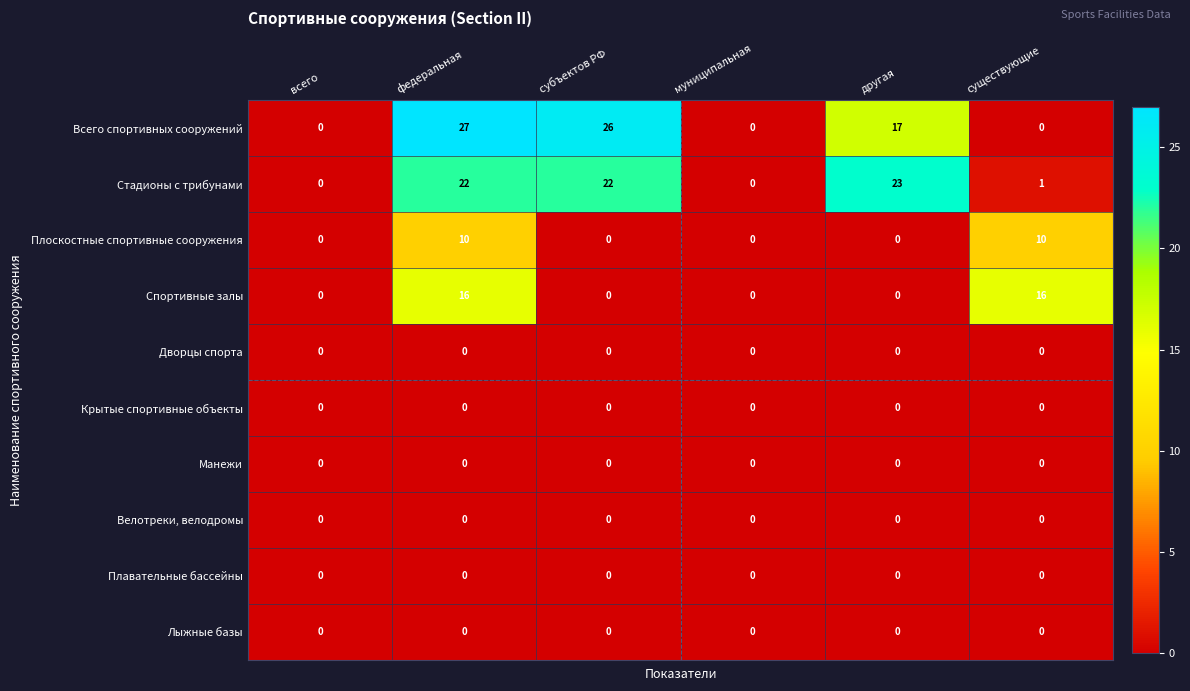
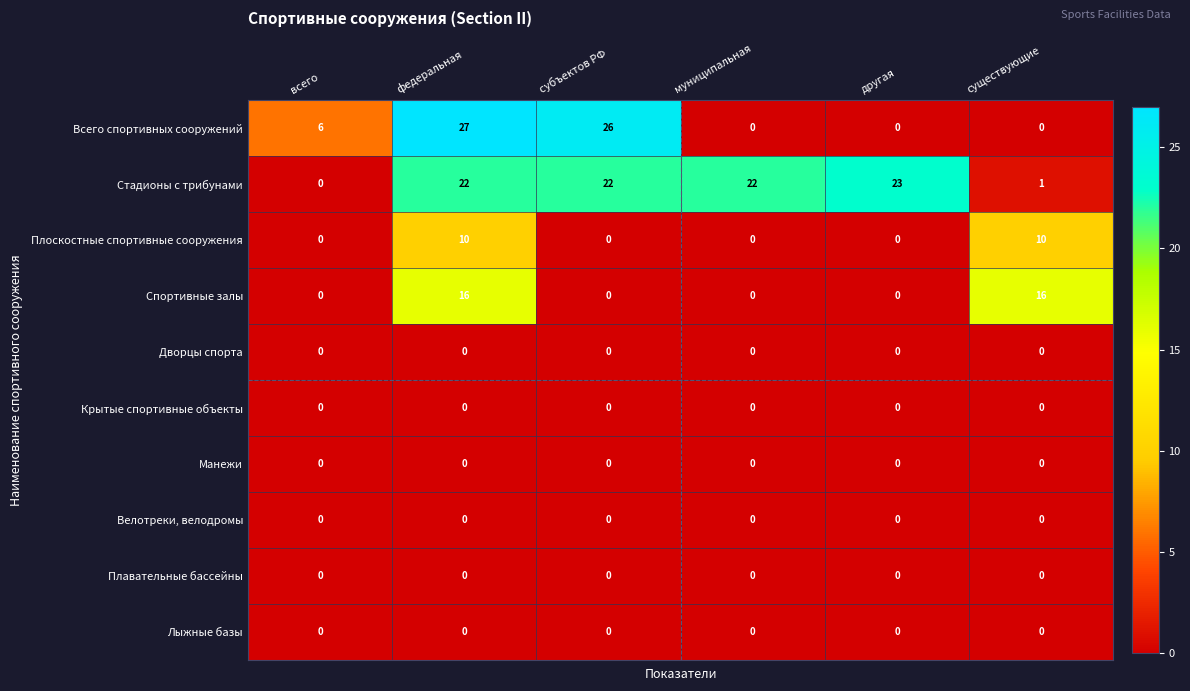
  {
    "Всего спортивных сооружений": {
-     "всего": 0,
+     "всего": 6,
      "федеральная": 27,
      "субъектов РФ": 26,
      "муниципальная": 0,
-     "другая": 17,
+     "другая": 0,
      "существующие": 0
    },
    "Стадионы с трибунами": {
      "всего": 0,
      "федеральная": 22,
      "субъектов РФ": 22,
-     "муниципальная": 0,
+     "муниципальная": 22,
      "другая": 23,
      "существующие": 1
    },
    "Плоскостные спортивные сооружения": {
      "всего": 0,
      "федеральная": 10,
      "субъектов РФ": 0,
      "муниципальная": 0,
      "другая": 0,
      "существующие": 10
    },
    "Спортивные залы": {
      "всего": 0,
      "федеральная": 16,
      "субъектов РФ": 0,
      "муниципальная": 0,
      "другая": 0,
      "существующие": 16
    },
    "Дворцы спорта": {
      "всего": 0,
      "федеральная": 0,
      "субъектов РФ": 0,
      "муниципальная": 0,
      "другая": 0,
      "существующие": 0
    },
    "Крытые спортивные объекты": {
      "всего": 0,
      "федеральная": 0,
      "субъектов РФ": 0,
      "муниципальная": 0,
      "другая": 0,
      "существующие": 0
    },
    "Манежи": {
      "всего": 0,
      "федеральная": 0,
      "субъектов РФ": 0,
      "муниципальная": 0,
      "другая": 0,
      "существующие": 0
    },
    "Велотреки, велодромы": {
      "всего": 0,
      "федеральная": 0,
      "субъектов РФ": 0,
      "муниципальная": 0,
      "другая": 0,
      "существующие": 0
    },
    "Плавательные бассейны": {
      "всего": 0,
      "федеральная": 0,
      "субъектов РФ": 0,
      "муниципальная": 0,
      "другая": 0,
      "существующие": 0
    },
    "Лыжные базы": {
      "всего": 0,
      "федеральная": 0,
      "субъектов РФ": 0,
      "муниципальная": 0,
      "другая": 0,
      "существующие": 0
    }
  }
